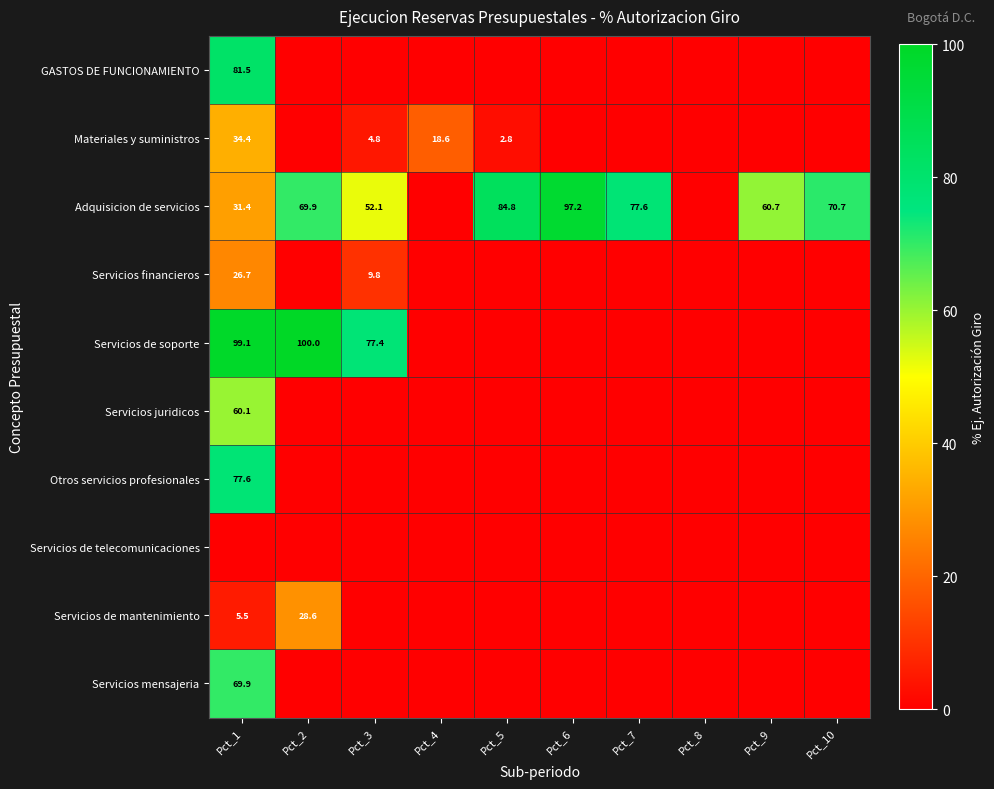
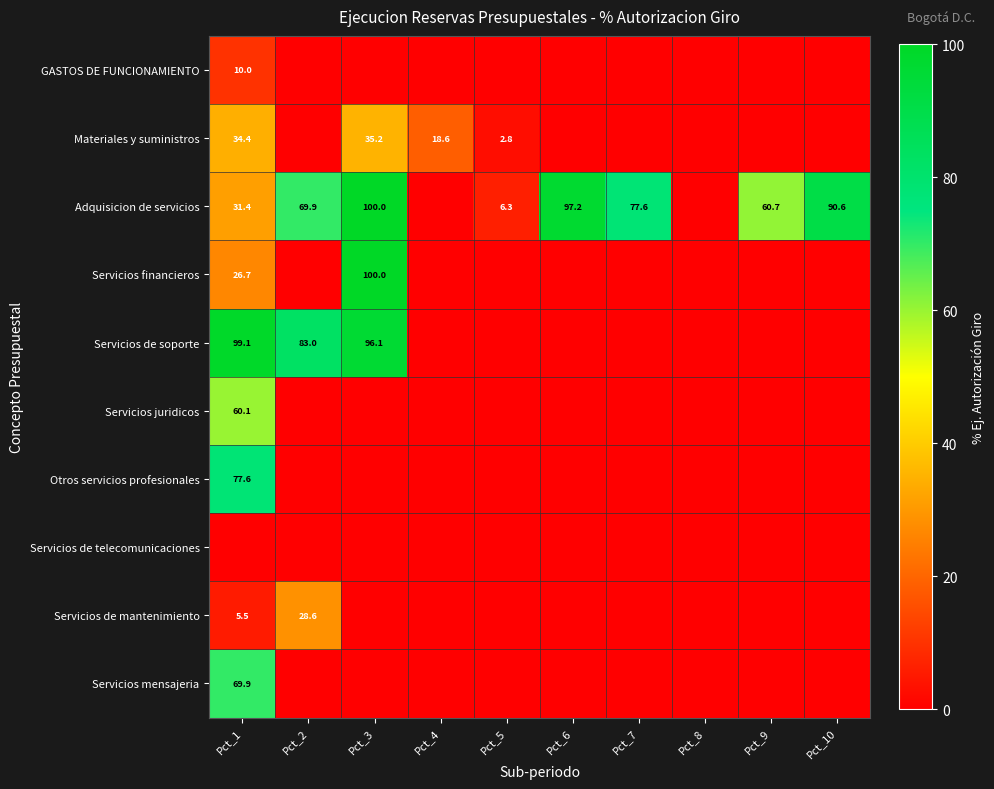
  {
    "GASTOS DE FUNCIONAMIENTO": {
-     "Pct_1": 81.5
+     "Pct_1": 10.0
    },
    "Materiales y suministros": {
      "Pct_1": 34.4,
-     "Pct_3": 4.8,
+     "Pct_3": 35.2,
      "Pct_4": 18.6,
      "Pct_5": 2.8
    },
    "Adquisicion de servicios": {
      "Pct_1": 31.4,
      "Pct_2": 69.9,
-     "Pct_3": 52.1,
-     "Pct_5": 84.8,
+     "Pct_3": 100.0,
+     "Pct_5": 6.3,
      "Pct_6": 97.2,
      "Pct_7": 77.6,
      "Pct_9": 60.7,
-     "Pct_10": 70.7
+     "Pct_10": 90.6
    },
    "Servicios financieros": {
      "Pct_1": 26.7,
-     "Pct_3": 9.8
+     "Pct_3": 100.0
    },
    "Servicios de soporte": {
      "Pct_1": 99.1,
-     "Pct_2": 100.0,
-     "Pct_3": 77.4
+     "Pct_2": 83.0,
+     "Pct_3": 96.1
    },
    "Servicios juridicos": {
      "Pct_1": 60.1
    },
    "Otros servicios profesionales": {
      "Pct_1": 77.6
    },
    "Servicios de mantenimiento": {
      "Pct_1": 5.5,
      "Pct_2": 28.6
    },
    "Servicios mensajeria": {
      "Pct_1": 69.9
    }
  }
